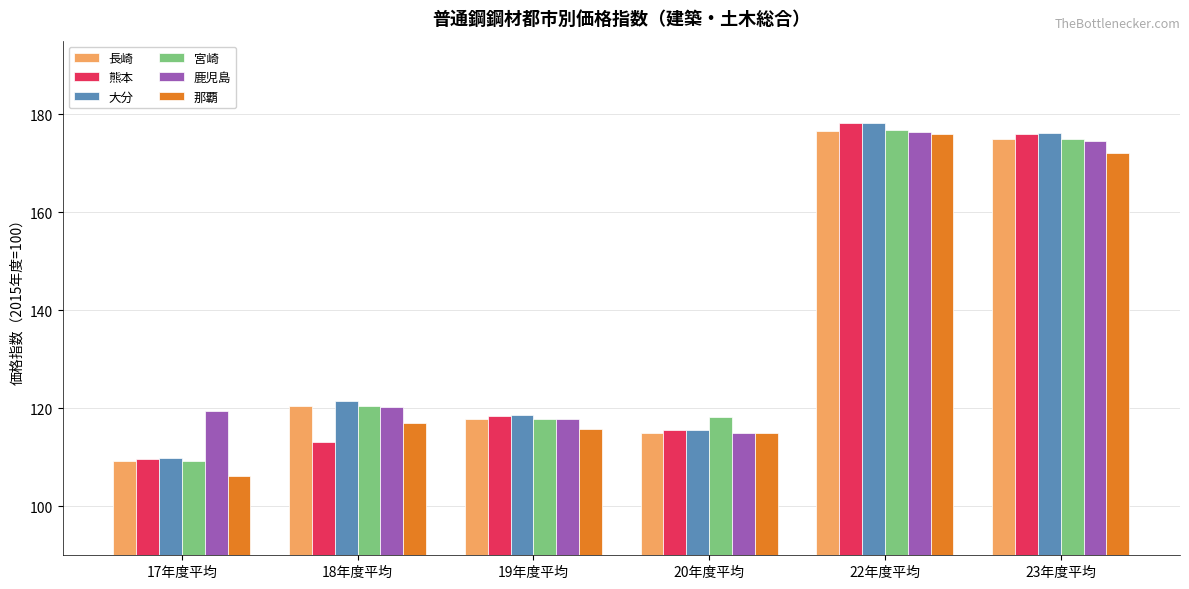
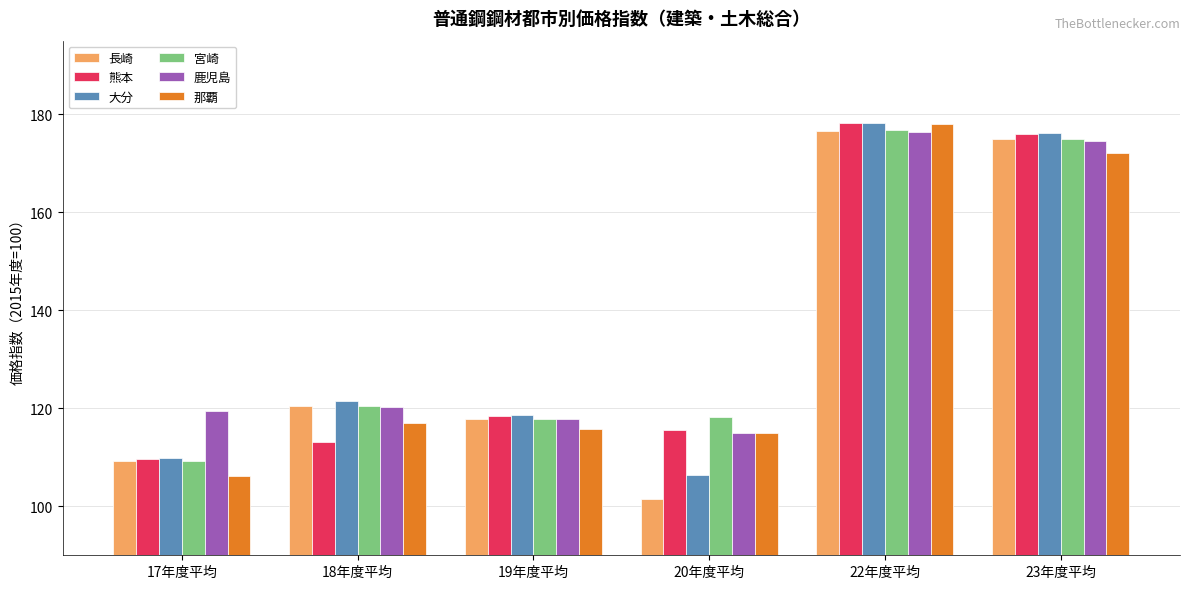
  {
    "長崎": {
      "17年度平均": 109,
      "18年度平均": 120,
      "19年度平均": 118,
-     "20年度平均": 115,
+     "20年度平均": 102,
      "22年度平均": 177,
      "23年度平均": 175
    },
    "熊本": {
      "17年度平均": 110,
      "18年度平均": 113,
      "19年度平均": 119,
      "20年度平均": 116,
      "22年度平均": 178,
      "23年度平均": 176
    },
    "大分": {
      "17年度平均": 110,
      "18年度平均": 122,
      "19年度平均": 119,
-     "20年度平均": 116,
+     "20年度平均": 106,
      "22年度平均": 178,
      "23年度平均": 176
    },
    "宮崎": {
      "17年度平均": 109,
      "18年度平均": 121,
      "19年度平均": 118,
      "20年度平均": 118,
      "22年度平均": 177,
      "23年度平均": 175
    },
    "鹿児島": {
      "17年度平均": 119,
      "18年度平均": 120,
      "19年度平均": 118,
      "20年度平均": 115,
      "22年度平均": 176,
      "23年度平均": 175
    },
    "那覇": {
      "17年度平均": 106,
      "18年度平均": 117,
      "19年度平均": 116,
      "20年度平均": 115,
-     "22年度平均": 176,
+     "22年度平均": 178,
      "23年度平均": 172
    }
  }
